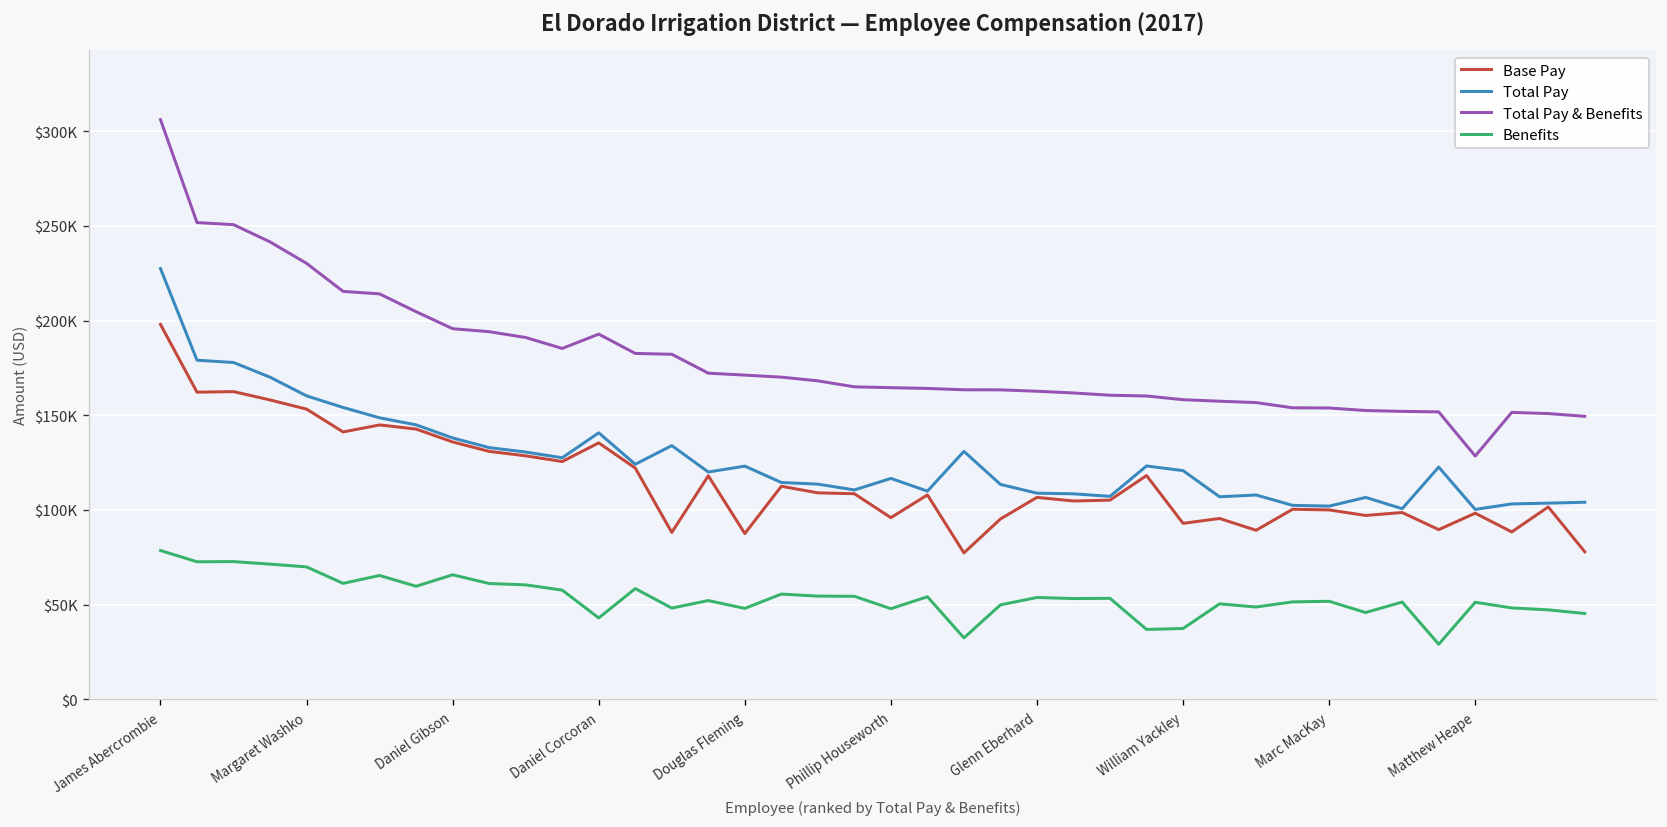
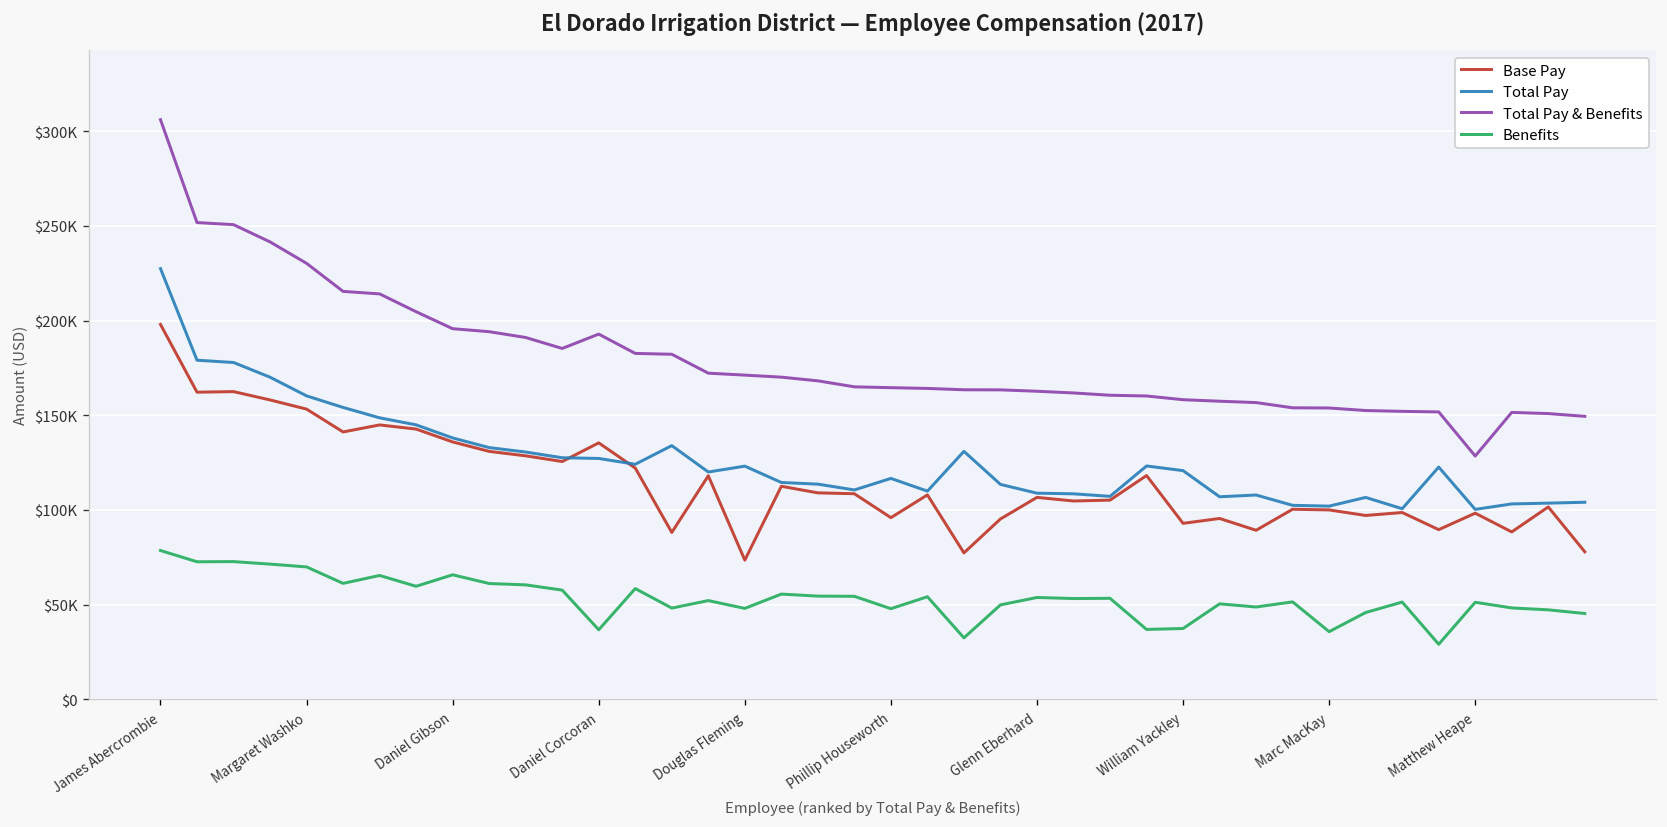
  {
    "Base Pay": {
      "James Abercrombie": "$198000",
      "Margaret Washko": "$153000",
      "Daniel Gibson": "$136000",
      "Daniel Corcoran": "$135000",
-     "Douglas Fleming": "$88000",
+     "Douglas Fleming": "$74000",
      "Phillip Houseworth": "$96000",
      "Glenn Eberhard": "$107000",
      "William Yackley": "$93000",
      "Marc MacKay": "$100000",
      "Matthew Heape": "$98000"
    },
    "Total Pay": {
      "James Abercrombie": "$227000",
      "Margaret Washko": "$160000",
      "Daniel Gibson": "$138000",
-     "Daniel Corcoran": "$141000",
+     "Daniel Corcoran": "$127000",
      "Douglas Fleming": "$123000",
      "Phillip Houseworth": "$117000",
      "Glenn Eberhard": "$109000",
      "William Yackley": "$121000",
      "Marc MacKay": "$102000",
      "Matthew Heape": "$100000"
    },
    "Total Pay & Benefits": {
      "James Abercrombie": "$306000",
      "Margaret Washko": "$230000",
      "Daniel Gibson": "$196000",
      "Daniel Corcoran": "$193000",
      "Douglas Fleming": "$171000",
      "Phillip Houseworth": "$165000",
      "Glenn Eberhard": "$163000",
      "William Yackley": "$158000",
      "Marc MacKay": "$154000",
      "Matthew Heape": "$128000"
    },
    "Benefits": {
      "James Abercrombie": "$79000",
      "Margaret Washko": "$70000",
      "Daniel Gibson": "$66000",
-     "Daniel Corcoran": "$43000",
+     "Daniel Corcoran": "$37000",
      "Douglas Fleming": "$48000",
      "Phillip Houseworth": "$48000",
      "Glenn Eberhard": "$54000",
      "William Yackley": "$37000",
-     "Marc MacKay": "$52000",
+     "Marc MacKay": "$36000",
      "Matthew Heape": "$51000"
    }
  }
